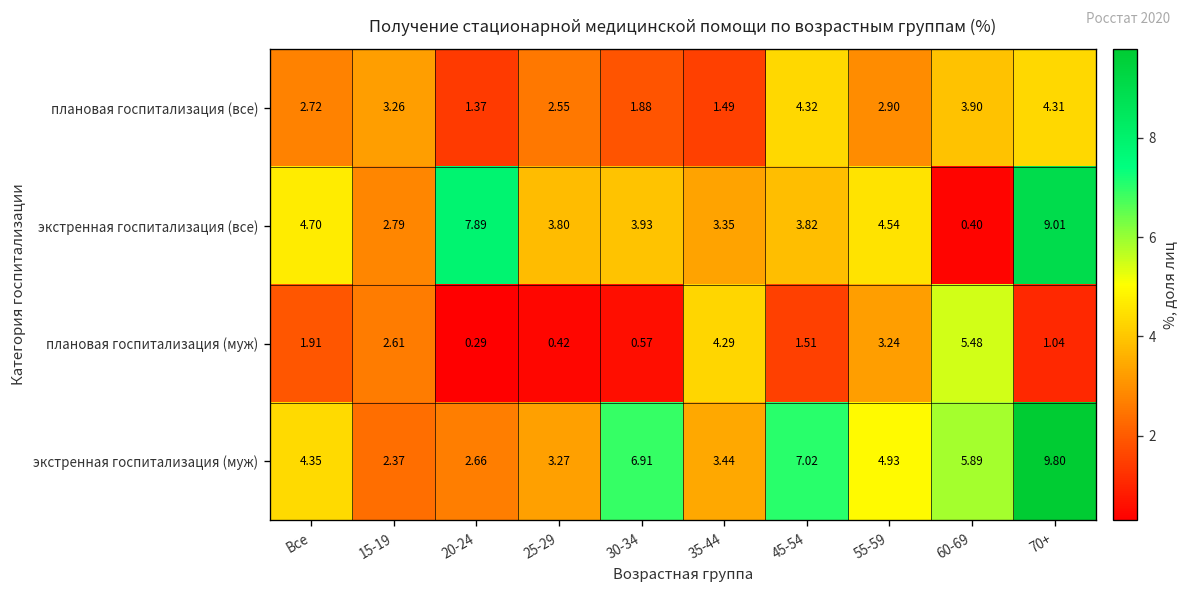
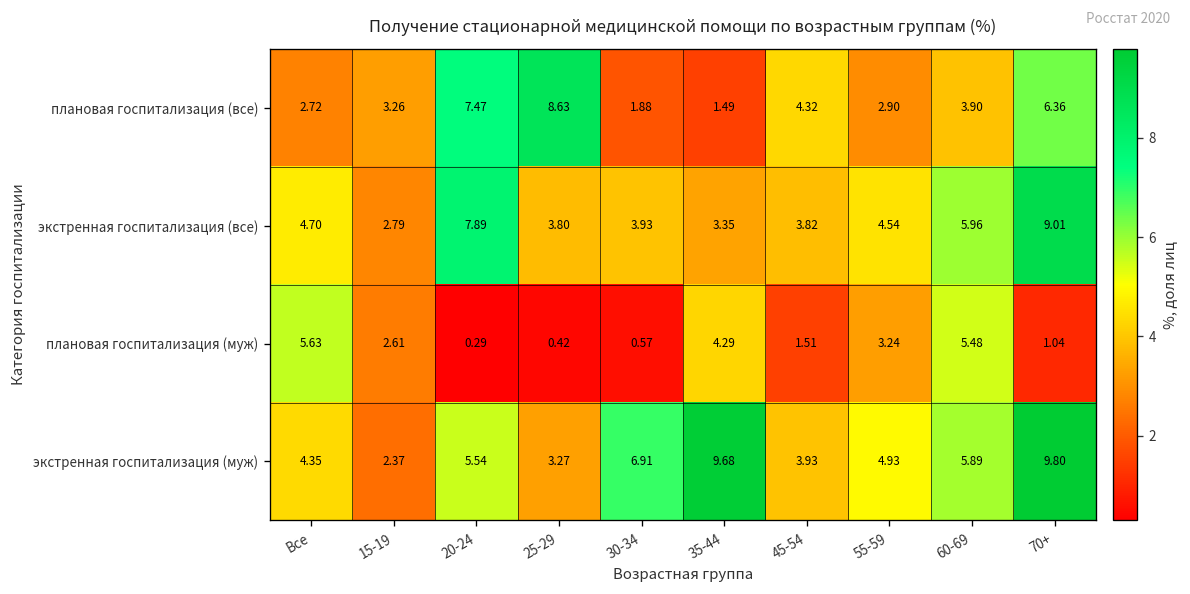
  {
    "плановая госпитализация (все)": {
      "Все": 2.72,
      "15-19": 3.26,
-     "20-24": 1.37,
-     "25-29": 2.55,
+     "20-24": 7.47,
+     "25-29": 8.63,
      "30-34": 1.88,
      "35-44": 1.49,
      "45-54": 4.32,
      "55-59": 2.90,
      "60-69": 3.90,
-     "70+": 4.31
+     "70+": 6.36
    },
    "экстренная госпитализация (все)": {
      "Все": 4.70,
      "15-19": 2.79,
      "20-24": 7.89,
      "25-29": 3.80,
      "30-34": 3.93,
      "35-44": 3.35,
      "45-54": 3.82,
      "55-59": 4.54,
-     "60-69": 0.40,
+     "60-69": 5.96,
      "70+": 9.01
    },
    "плановая госпитализация (муж)": {
-     "Все": 1.91,
+     "Все": 5.63,
      "15-19": 2.61,
      "20-24": 0.29,
      "25-29": 0.42,
      "30-34": 0.57,
      "35-44": 4.29,
      "45-54": 1.51,
      "55-59": 3.24,
      "60-69": 5.48,
      "70+": 1.04
    },
    "экстренная госпитализация (муж)": {
      "Все": 4.35,
      "15-19": 2.37,
-     "20-24": 2.66,
+     "20-24": 5.54,
      "25-29": 3.27,
      "30-34": 6.91,
-     "35-44": 3.44,
-     "45-54": 7.02,
+     "35-44": 9.68,
+     "45-54": 3.93,
      "55-59": 4.93,
      "60-69": 5.89,
      "70+": 9.80
    }
  }
